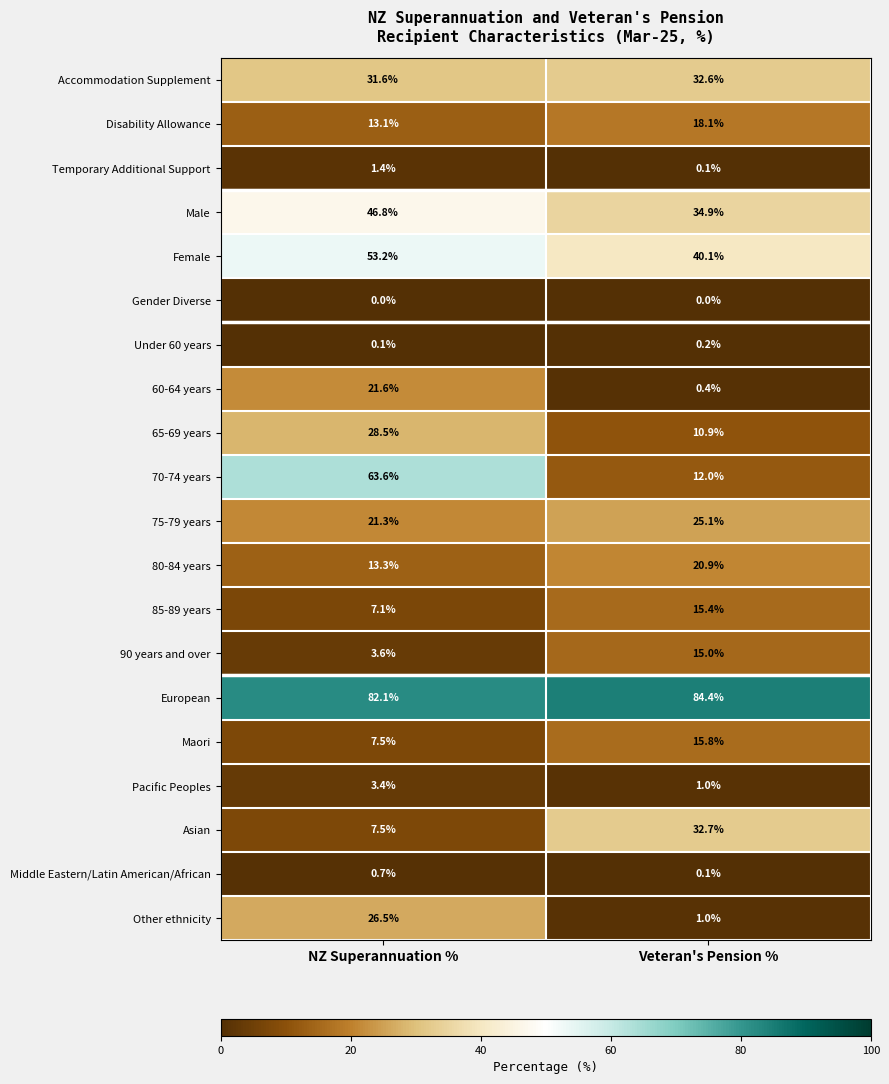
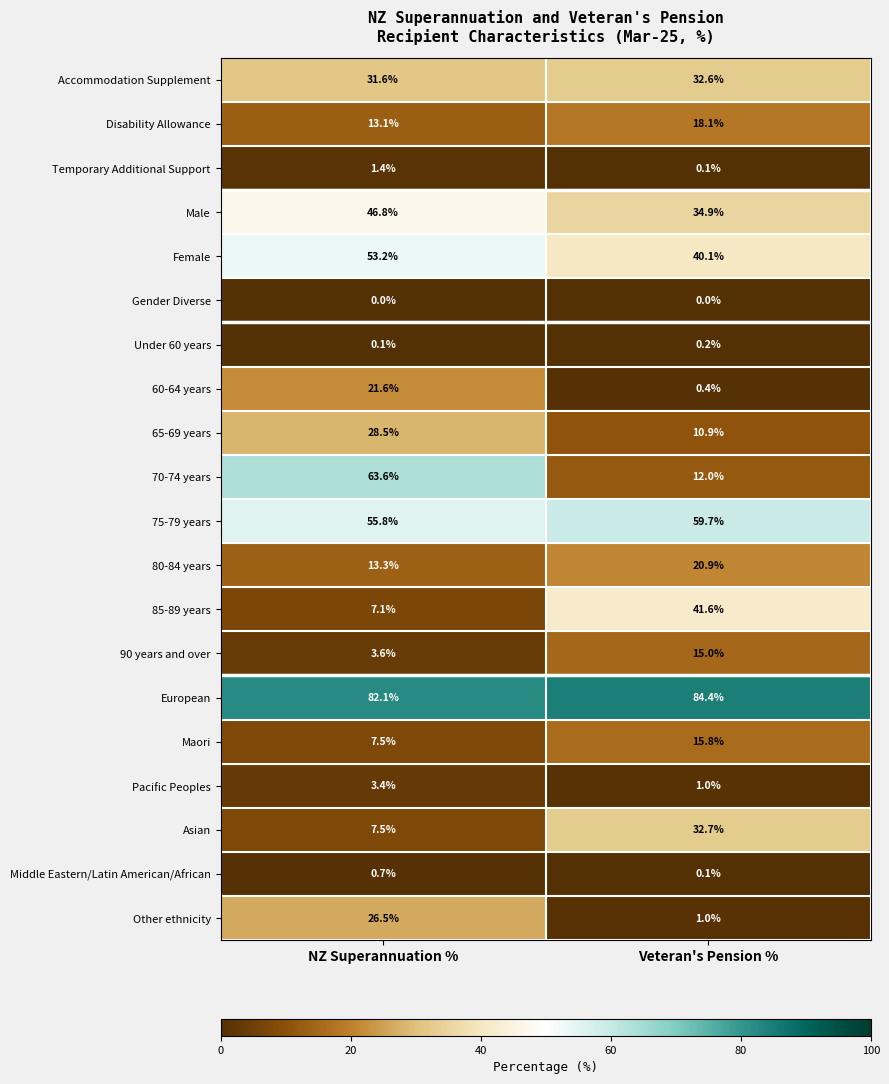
  {
    "Accommodation Supplement": {
      "NZ Superannuation %": "31.6%",
      "Veteran's Pension %": "32.6%"
    },
    "Disability Allowance": {
      "NZ Superannuation %": "13.1%",
      "Veteran's Pension %": "18.1%"
    },
    "Temporary Additional Support": {
      "NZ Superannuation %": "1.4%",
      "Veteran's Pension %": "0.1%"
    },
    "Male": {
      "NZ Superannuation %": "46.8%",
      "Veteran's Pension %": "34.9%"
    },
    "Female": {
      "NZ Superannuation %": "53.2%",
      "Veteran's Pension %": "40.1%"
    },
    "Gender Diverse": {
      "NZ Superannuation %": "0.0%",
      "Veteran's Pension %": "0.0%"
    },
    "Under 60 years": {
      "NZ Superannuation %": "0.1%",
      "Veteran's Pension %": "0.2%"
    },
    "60-64 years": {
      "NZ Superannuation %": "21.6%",
      "Veteran's Pension %": "0.4%"
    },
    "65-69 years": {
      "NZ Superannuation %": "28.5%",
      "Veteran's Pension %": "10.9%"
    },
    "70-74 years": {
      "NZ Superannuation %": "63.6%",
      "Veteran's Pension %": "12.0%"
    },
    "75-79 years": {
-     "NZ Superannuation %": "21.3%",
-     "Veteran's Pension %": "25.1%"
+     "NZ Superannuation %": "55.8%",
+     "Veteran's Pension %": "59.7%"
    },
    "80-84 years": {
      "NZ Superannuation %": "13.3%",
      "Veteran's Pension %": "20.9%"
    },
    "85-89 years": {
      "NZ Superannuation %": "7.1%",
-     "Veteran's Pension %": "15.4%"
+     "Veteran's Pension %": "41.6%"
    },
    "90 years and over": {
      "NZ Superannuation %": "3.6%",
      "Veteran's Pension %": "15.0%"
    },
    "European": {
      "NZ Superannuation %": "82.1%",
      "Veteran's Pension %": "84.4%"
    },
    "Maori": {
      "NZ Superannuation %": "7.5%",
      "Veteran's Pension %": "15.8%"
    },
    "Pacific Peoples": {
      "NZ Superannuation %": "3.4%",
      "Veteran's Pension %": "1.0%"
    },
    "Asian": {
      "NZ Superannuation %": "7.5%",
      "Veteran's Pension %": "32.7%"
    },
    "Middle Eastern/Latin American/African": {
      "NZ Superannuation %": "0.7%",
      "Veteran's Pension %": "0.1%"
    },
    "Other ethnicity": {
      "NZ Superannuation %": "26.5%",
      "Veteran's Pension %": "1.0%"
    }
  }
